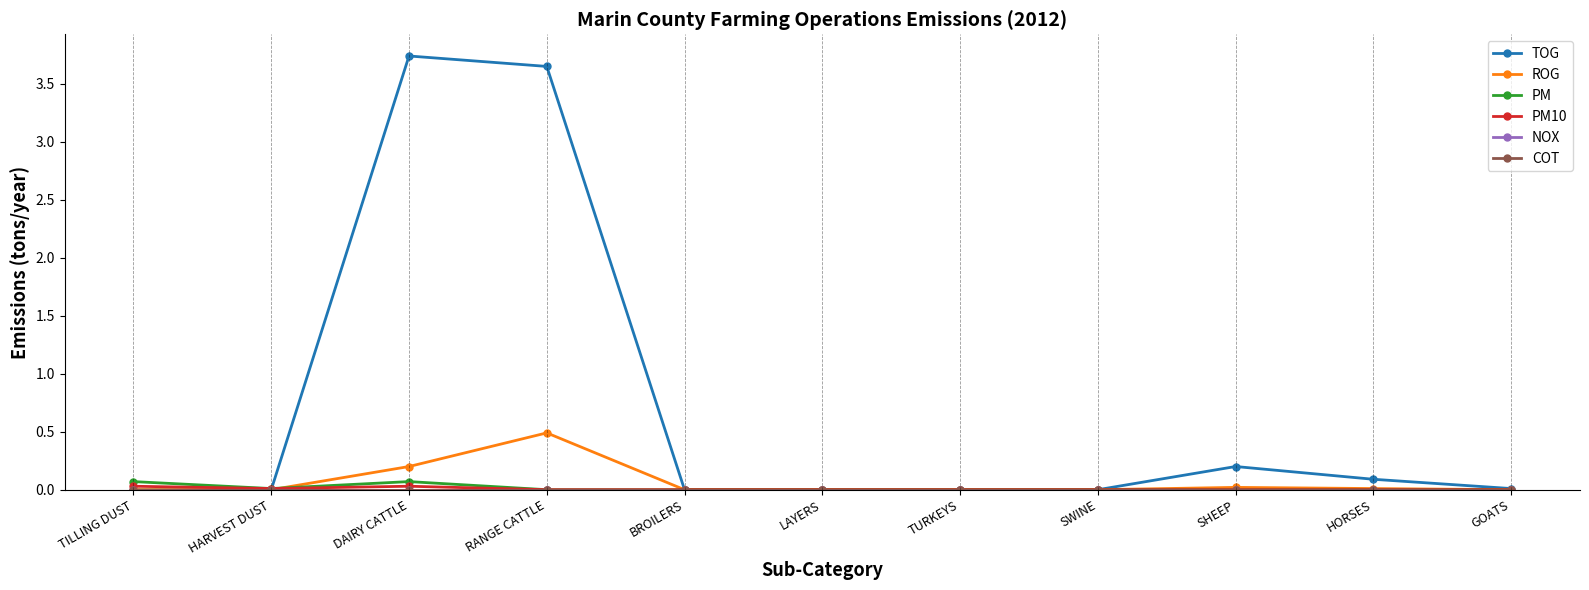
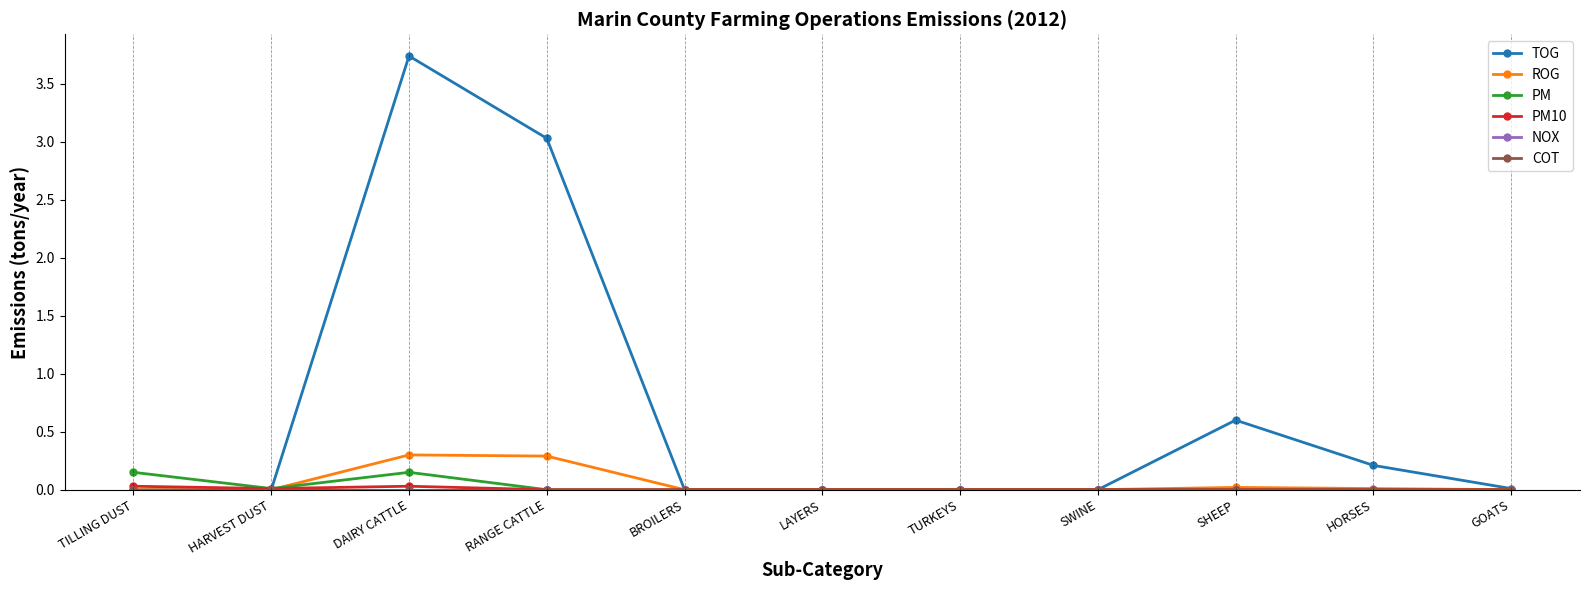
  {
    "TOG": {
      "DAIRY CATTLE": 3.74,
-     "RANGE CATTLE": 3.65,
-     "SHEEP": 0.2,
-     "HORSES": 0.09
+     "RANGE CATTLE": 3.03,
+     "SHEEP": 0.6,
+     "HORSES": 0.21
    },
    "ROG": {
-     "DAIRY CATTLE": 0.2,
-     "RANGE CATTLE": 0.49
+     "DAIRY CATTLE": 0.3,
+     "RANGE CATTLE": 0.29
    },
    "PM": {
-     "TILLING DUST": 0.07,
-     "DAIRY CATTLE": 0.07
+     "TILLING DUST": 0.15,
+     "DAIRY CATTLE": 0.15
    },
    "PM10": {
      "TILLING DUST": 0.03,
      "DAIRY CATTLE": 0.03
    },
    "COT": {
      "DAIRY CATTLE": 0.00
    }
  }
